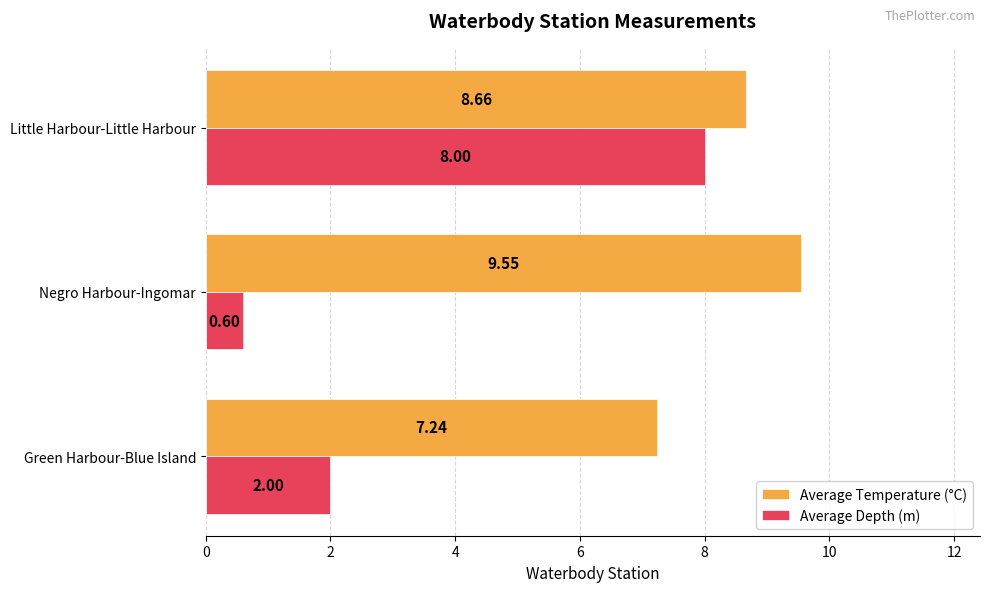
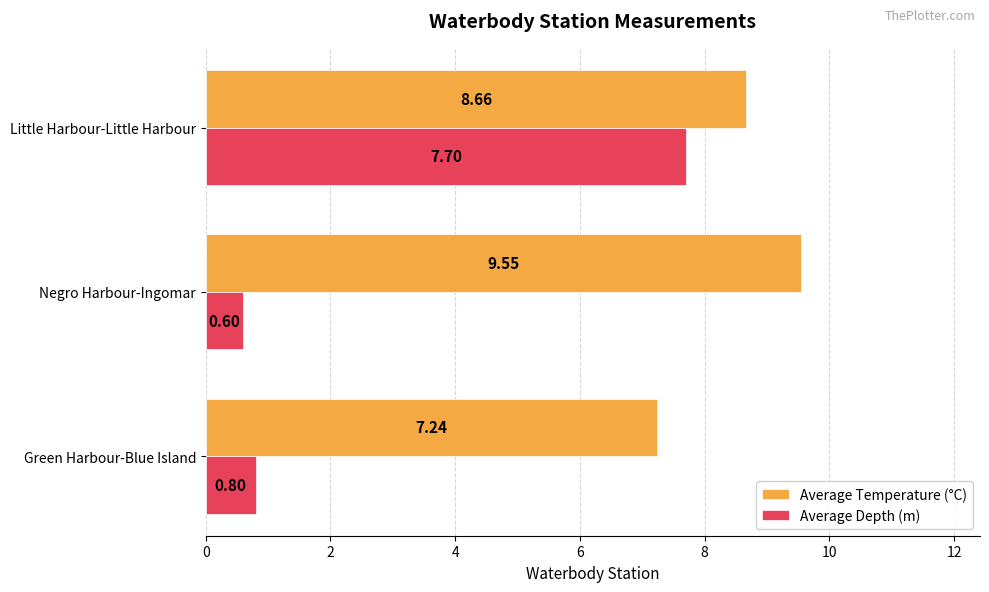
  {
    "Average Temperature (°C)": {
      "Little Harbour-Little Harbour": 8.66,
      "Negro Harbour-Ingomar": 9.55,
      "Green Harbour-Blue Island": 7.24
    },
    "Average Depth (m)": {
-     "Little Harbour-Little Harbour": 8.00,
+     "Little Harbour-Little Harbour": 7.70,
      "Negro Harbour-Ingomar": 0.60,
-     "Green Harbour-Blue Island": 2.00
+     "Green Harbour-Blue Island": 0.80
    }
  }
